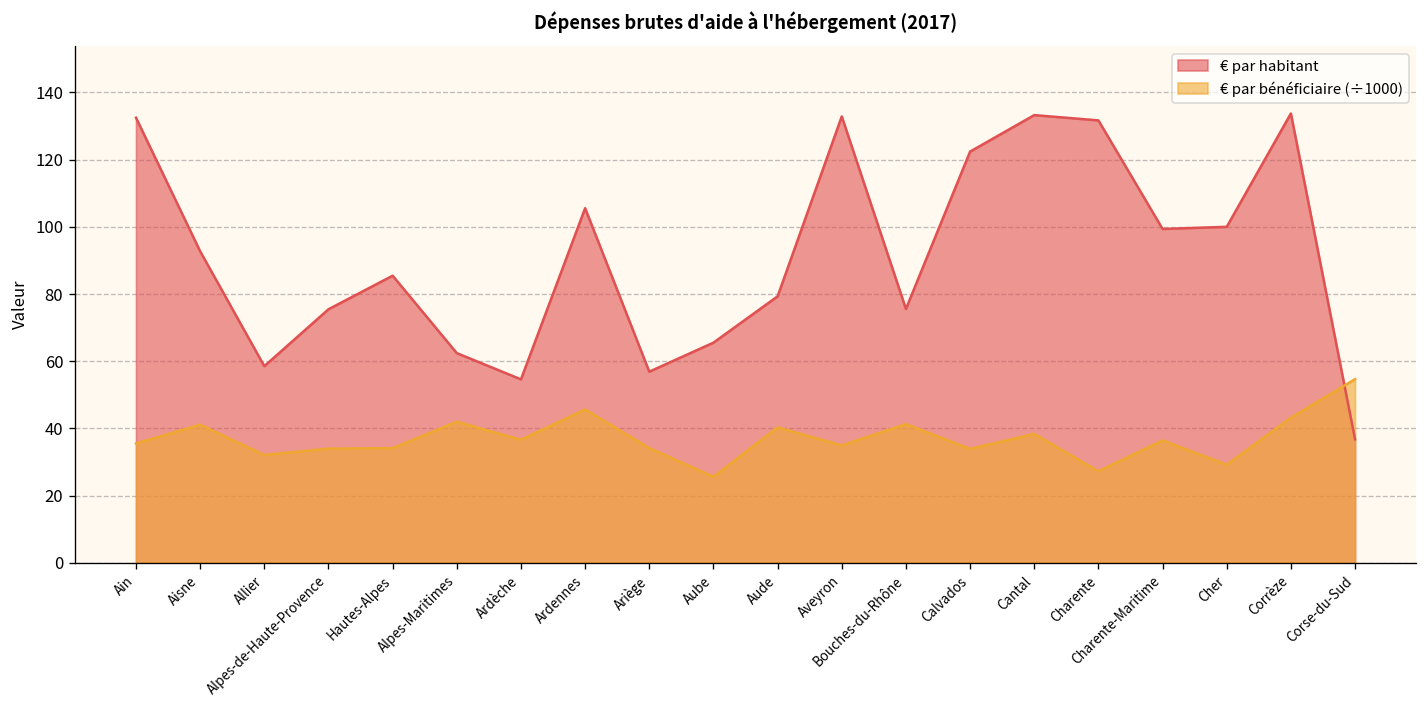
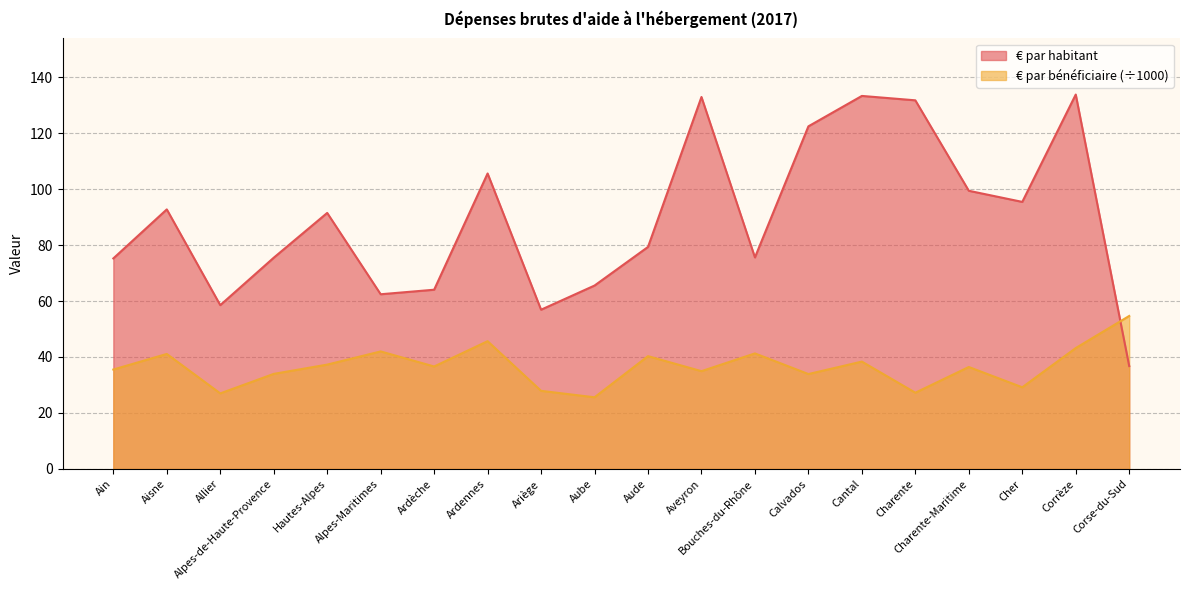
  {
    "€ par habitant": {
-     "Ain": 132,
+     "Ain": 75,
      "Aisne": 93,
      "Allier": 59,
      "Alpes-de-Haute-Provence": 75,
-     "Hautes-Alpes": 85,
+     "Hautes-Alpes": 91,
      "Alpes-Maritimes": 62,
-     "Ardèche": 55,
+     "Ardèche": 64,
      "Ardennes": 106,
      "Ariège": 57,
      "Aube": 66,
      "Aude": 79,
      "Aveyron": 133,
      "Bouches-du-Rhône": 76,
      "Calvados": 122,
      "Cantal": 133,
      "Charente": 132,
      "Charente-Maritime": 99,
-     "Cher": 100,
+     "Cher": 95,
      "Corrèze": 134,
      "Corse-du-Sud": 37
    },
    "€ par bénéficiaire (÷1000)": {
      "Ain": 36,
      "Aisne": 41,
-     "Allier": 32,
+     "Allier": 27,
      "Alpes-de-Haute-Provence": 34,
-     "Hautes-Alpes": 34,
+     "Hautes-Alpes": 37,
      "Alpes-Maritimes": 42,
      "Ardèche": 37,
      "Ardennes": 46,
-     "Ariège": 34,
+     "Ariège": 28,
      "Aube": 26,
      "Aude": 40,
      "Aveyron": 35,
      "Bouches-du-Rhône": 41,
      "Calvados": 34,
      "Cantal": 38,
      "Charente": 27,
      "Charente-Maritime": 36,
      "Cher": 29,
      "Corrèze": 43,
      "Corse-du-Sud": 55
    }
  }
